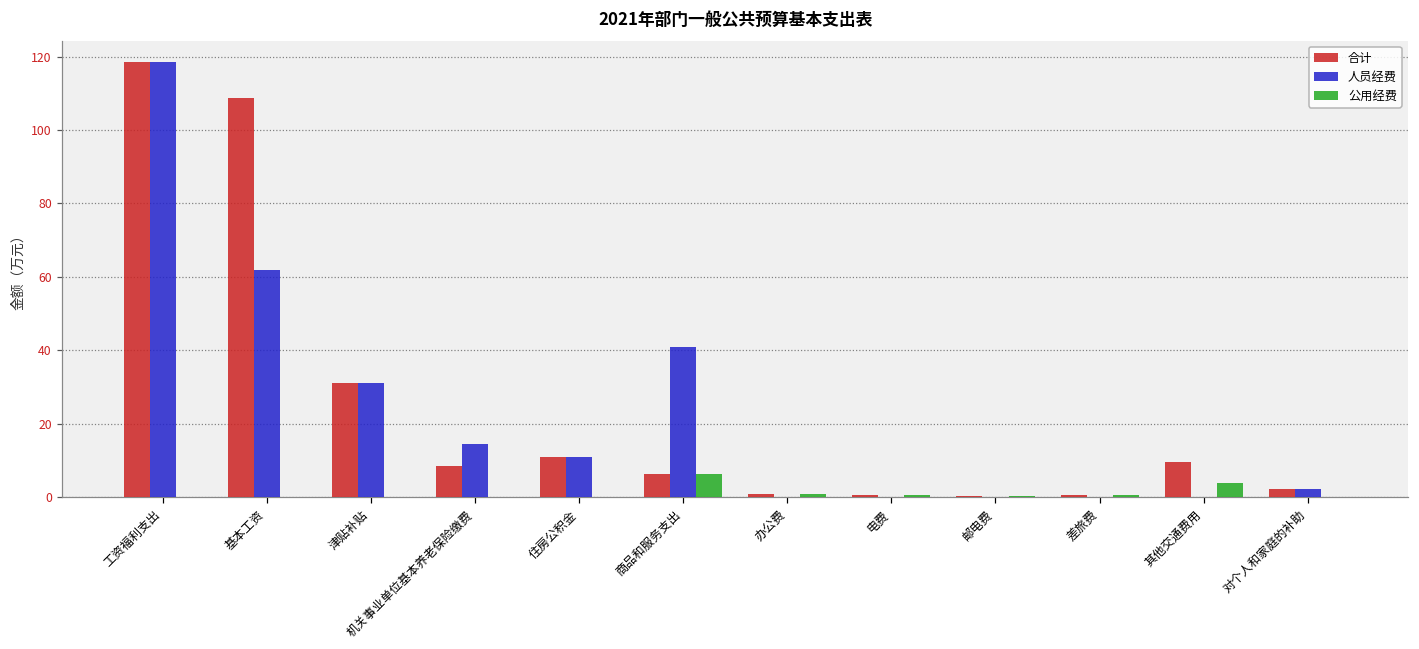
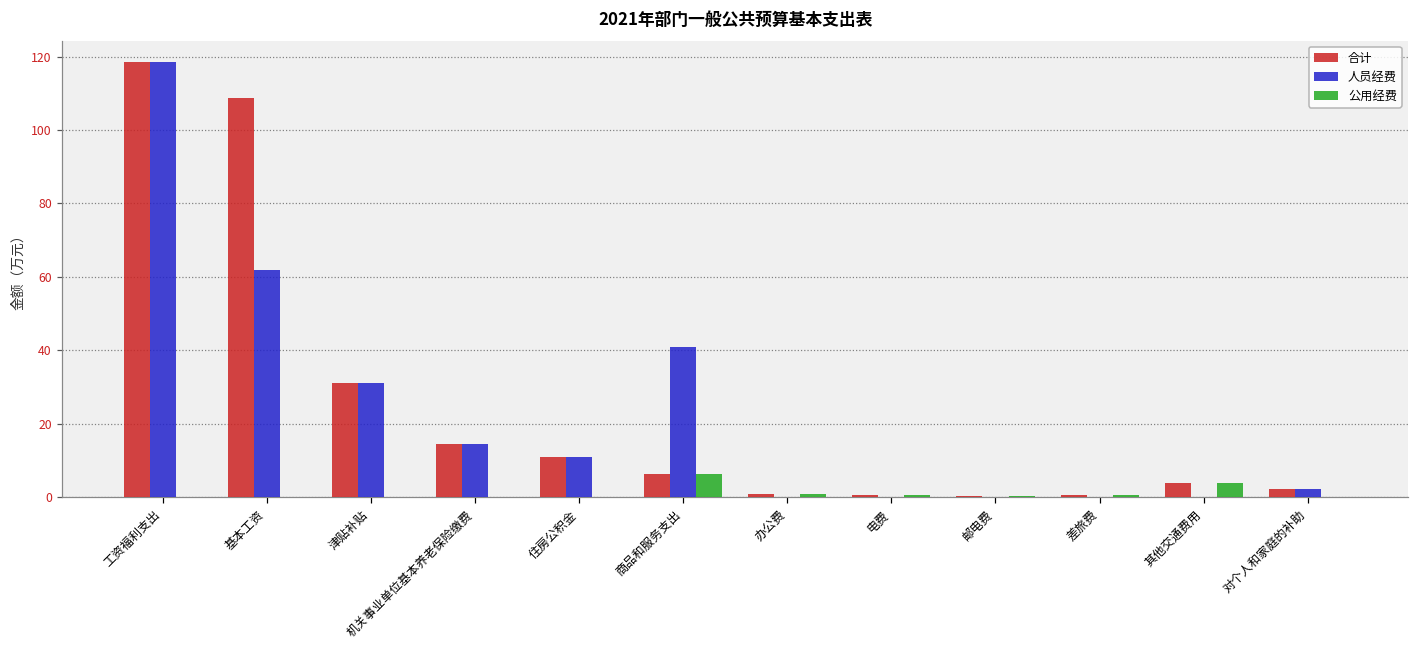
  {
    "合计": {
      "工资福利支出": 118,
      "基本工资": 109,
      "津贴补贴": 31,
-     "机关事业单位基本养老保险缴费": 8,
+     "机关事业单位基本养老保险缴费": 15,
      "住房公积金": 11,
      "商品和服务支出": 6,
-     "其他交通费用": 10,
+     "其他交通费用": 4,
      "对个人和家庭的补助": 2
    },
    "人员经费": {
      "工资福利支出": 118,
      "基本工资": 62,
      "津贴补贴": 31,
      "机关事业单位基本养老保险缴费": 15,
      "住房公积金": 11,
      "商品和服务支出": 41,
      "办公费": 0,
      "电费": 0,
      "邮电费": 0,
      "差旅费": 0,
      "其他交通费用": 0,
      "对个人和家庭的补助": 2
    },
    "公用经费": {
      "工资福利支出": 0,
      "基本工资": 0,
      "津贴补贴": 0,
      "机关事业单位基本养老保险缴费": 0,
      "住房公积金": 0,
      "商品和服务支出": 6,
      "其他交通费用": 4,
      "对个人和家庭的补助": 0
    }
  }
